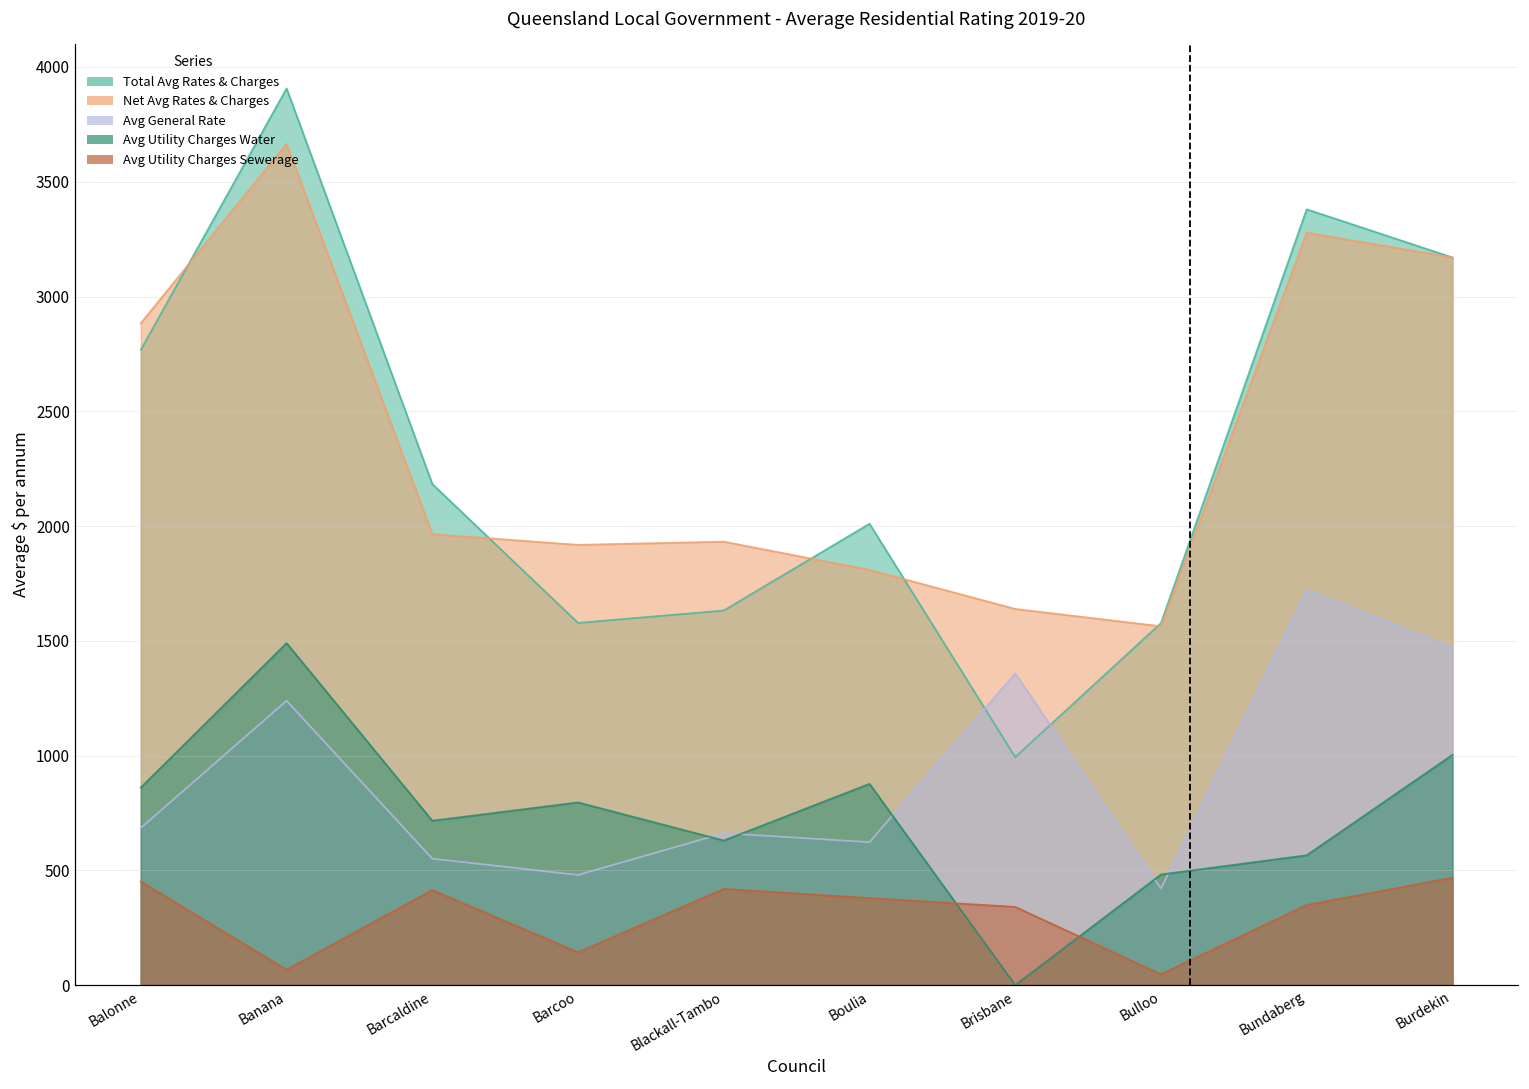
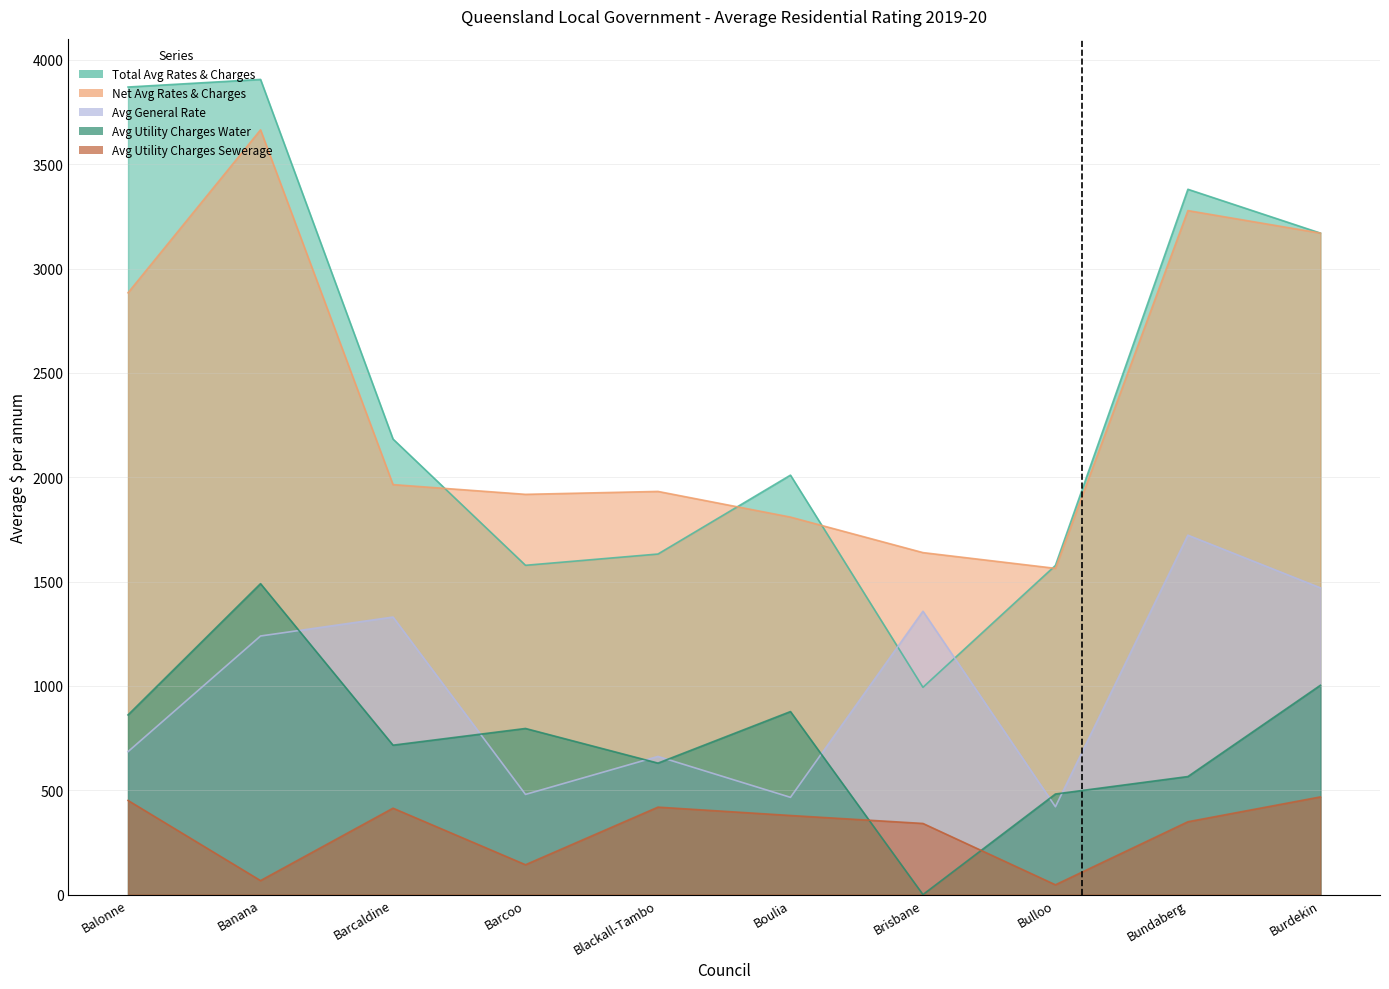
  {
    "Total Avg Rates & Charges": {
-     "Balonne": 2770,
+     "Balonne": 3870,
      "Banana": 3910,
      "Barcaldine": 2180,
      "Barcoo": 1580,
      "Blackall-Tambo": 1630,
      "Boulia": 2010,
      "Brisbane": 990,
      "Bulloo": 1580,
      "Bundaberg": 3380
    },
    "Net Avg Rates & Charges": {
      "Balonne": 2880,
      "Banana": 3660,
      "Barcaldine": 1960,
      "Barcoo": 1920,
      "Blackall-Tambo": 1930,
      "Boulia": 1810,
      "Brisbane": 1640,
      "Bulloo": 1560,
      "Bundaberg": 3280
    },
    "Avg General Rate": {
      "Balonne": 690,
      "Banana": 1240,
-     "Barcaldine": 550,
+     "Barcaldine": 1330,
      "Barcoo": 480,
      "Blackall-Tambo": 660,
-     "Boulia": 620,
+     "Boulia": 470,
      "Brisbane": 1360,
      "Bulloo": 420,
      "Bundaberg": 1720,
      "Burdekin": 1470
    },
    "Avg Utility Charges Water": {
      "Balonne": 860,
      "Banana": 1490,
      "Barcaldine": 720,
      "Barcoo": 800,
      "Blackall-Tambo": 630,
      "Boulia": 880,
      "Brisbane": 0,
      "Bulloo": 480,
      "Bundaberg": 570,
      "Burdekin": 1000
    },
    "Avg Utility Charges Sewerage": {
      "Balonne": 450,
      "Banana": 70,
      "Barcaldine": 410,
      "Barcoo": 140,
      "Blackall-Tambo": 420,
      "Boulia": 380,
      "Brisbane": 340,
      "Bulloo": 50,
      "Bundaberg": 350,
      "Burdekin": 470
    }
  }
